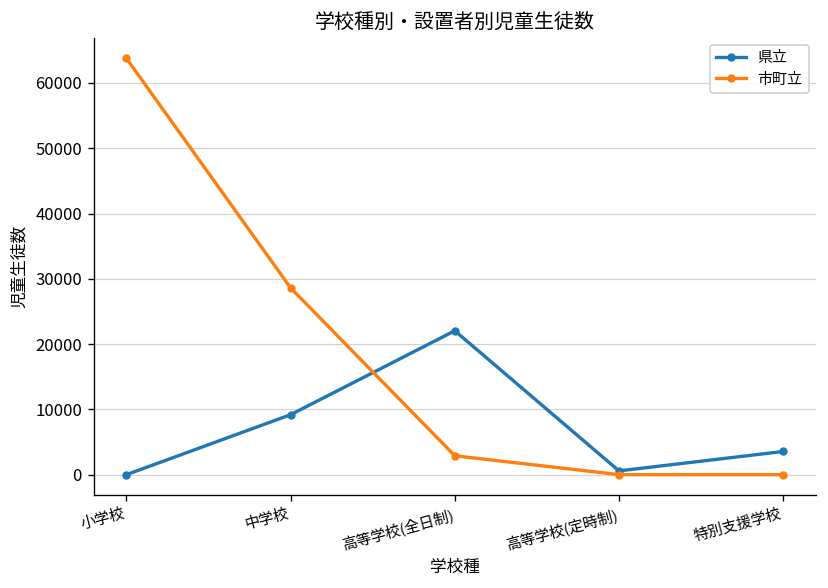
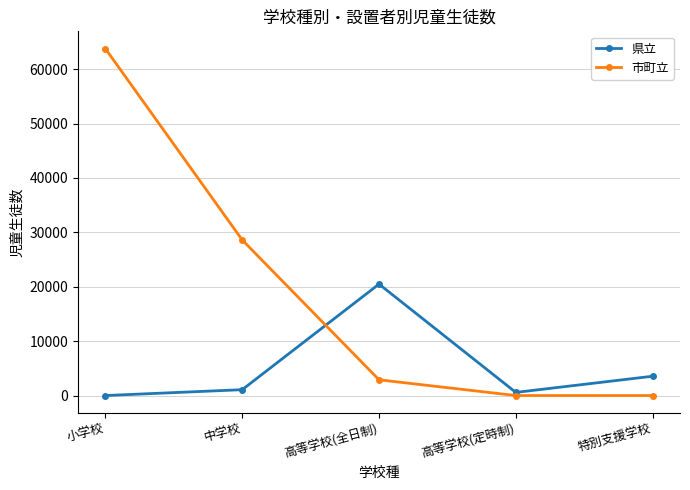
  {
    "県立": {
      "小学校": 0,
-     "中学校": 9000,
-     "高等学校(全日制)": 22000,
+     "中学校": 1000,
+     "高等学校(全日制)": 20000,
      "高等学校(定時制)": 1000,
      "特別支援学校": 4000
    },
    "市町立": {
      "小学校": 64000,
      "中学校": 29000,
      "高等学校(全日制)": 3000,
      "高等学校(定時制)": 0,
      "特別支援学校": 0
    }
  }
